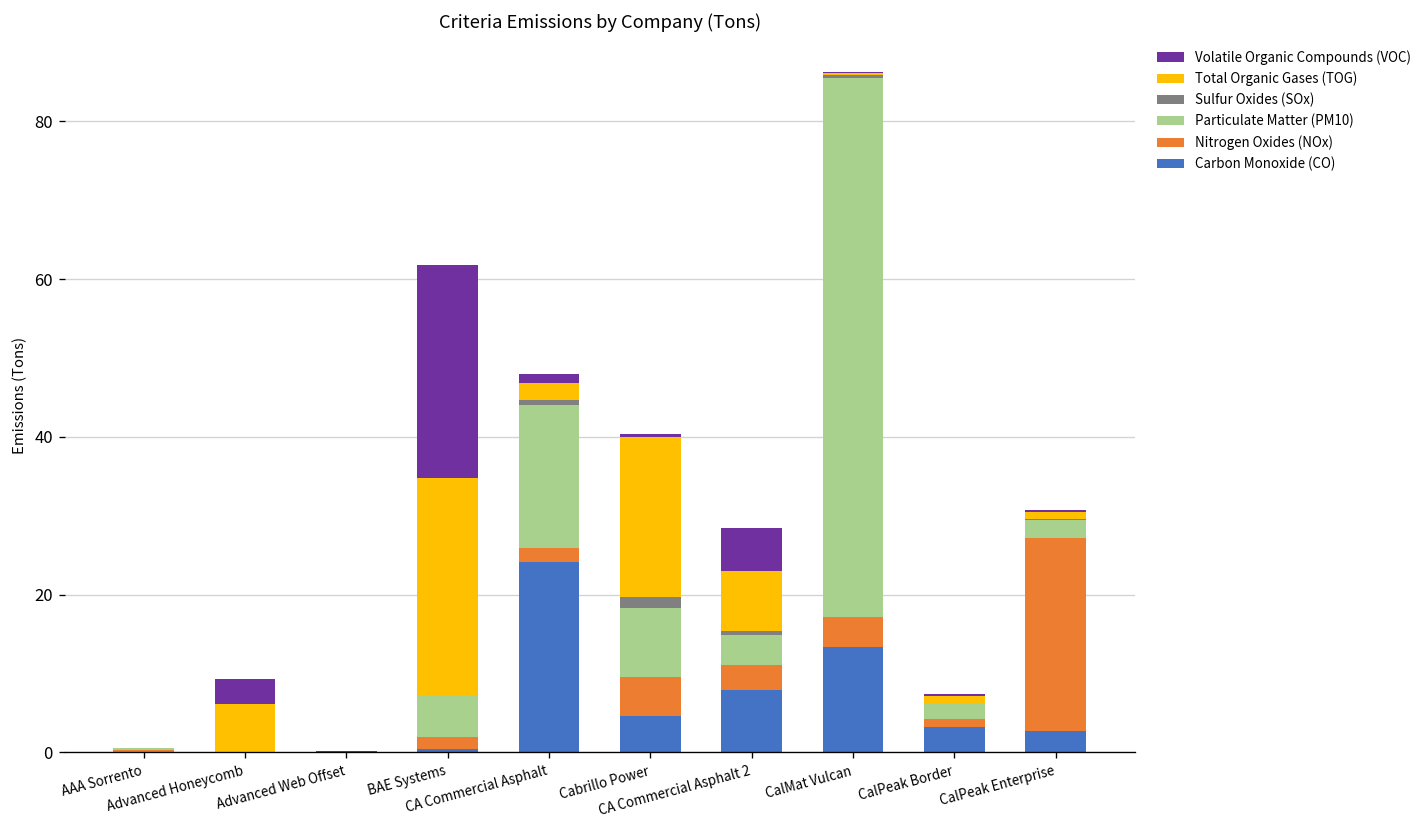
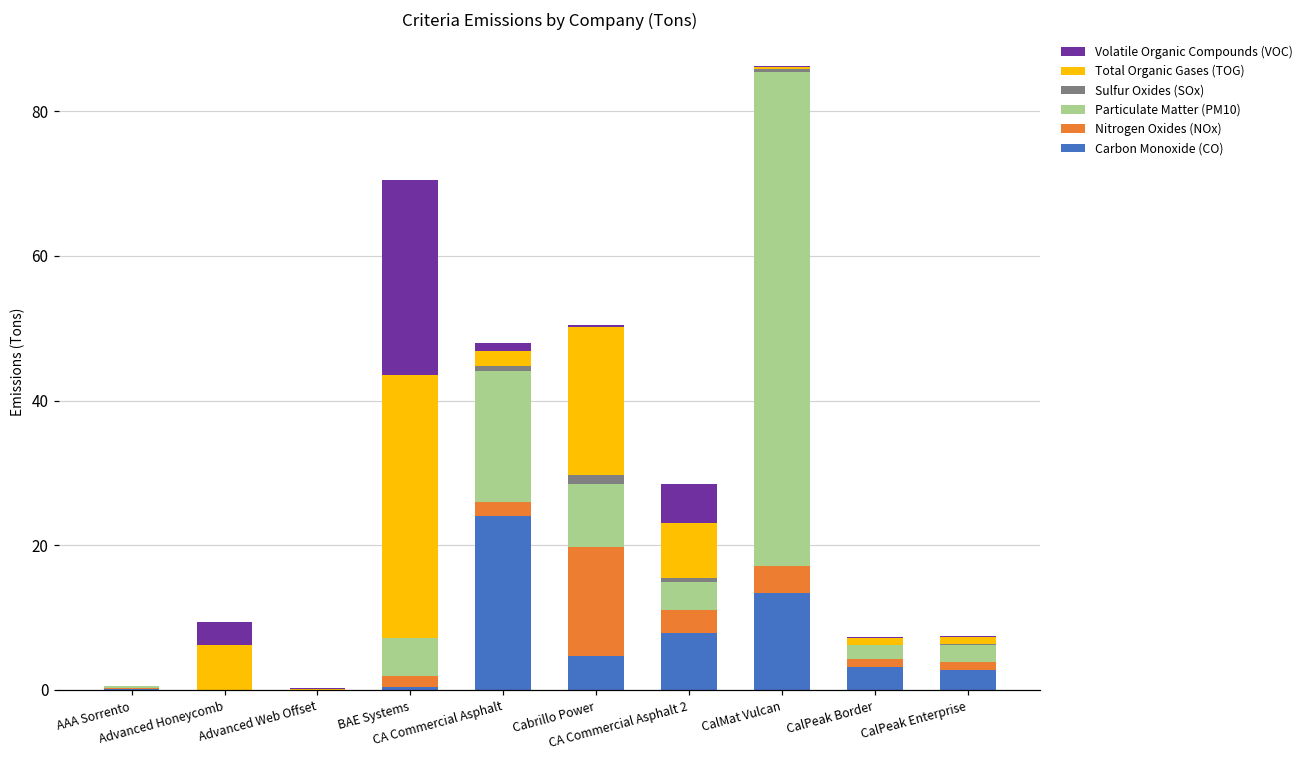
  {
    "Carbon Monoxide (CO)": {
      "Advanced Honeycomb": 0,
      "Advanced Web Offset": 0,
      "BAE Systems": 0,
      "CA Commercial Asphalt": 24,
      "Cabrillo Power": 5,
      "CA Commercial Asphalt 2": 8,
      "CalMat Vulcan": 13,
      "CalPeak Border": 3,
      "CalPeak Enterprise": 3
    },
    "Nitrogen Oxides (NOx)": {
      "Advanced Honeycomb": 0,
      "Advanced Web Offset": 0,
      "BAE Systems": 2,
      "CA Commercial Asphalt": 2,
-     "Cabrillo Power": 5,
+     "Cabrillo Power": 15,
      "CA Commercial Asphalt 2": 3,
      "CalMat Vulcan": 4,
      "CalPeak Border": 1,
-     "CalPeak Enterprise": 24
+     "CalPeak Enterprise": 1
    },
    "Particulate Matter (PM10)": {
      "Advanced Honeycomb": 0,
      "Advanced Web Offset": 0,
      "BAE Systems": 5,
      "CA Commercial Asphalt": 18,
      "Cabrillo Power": 9,
      "CA Commercial Asphalt 2": 4,
      "CalMat Vulcan": 68,
      "CalPeak Border": 2,
      "CalPeak Enterprise": 2
    },
    "Sulfur Oxides (SOx)": {
      "Advanced Honeycomb": 0,
      "Advanced Web Offset": 0,
      "CA Commercial Asphalt": 1,
      "Cabrillo Power": 1,
      "CA Commercial Asphalt 2": 1,
      "CalMat Vulcan": 0
    },
    "Total Organic Gases (TOG)": {
      "Advanced Honeycomb": 6,
-     "BAE Systems": 28,
+     "BAE Systems": 36,
      "CA Commercial Asphalt": 2,
      "Cabrillo Power": 20,
      "CA Commercial Asphalt 2": 8,
      "CalPeak Border": 1,
      "CalPeak Enterprise": 1
    },
    "Volatile Organic Compounds (VOC)": {
      "Advanced Honeycomb": 3,
      "BAE Systems": 27,
      "CA Commercial Asphalt": 1,
      "CA Commercial Asphalt 2": 5
    }
  }
